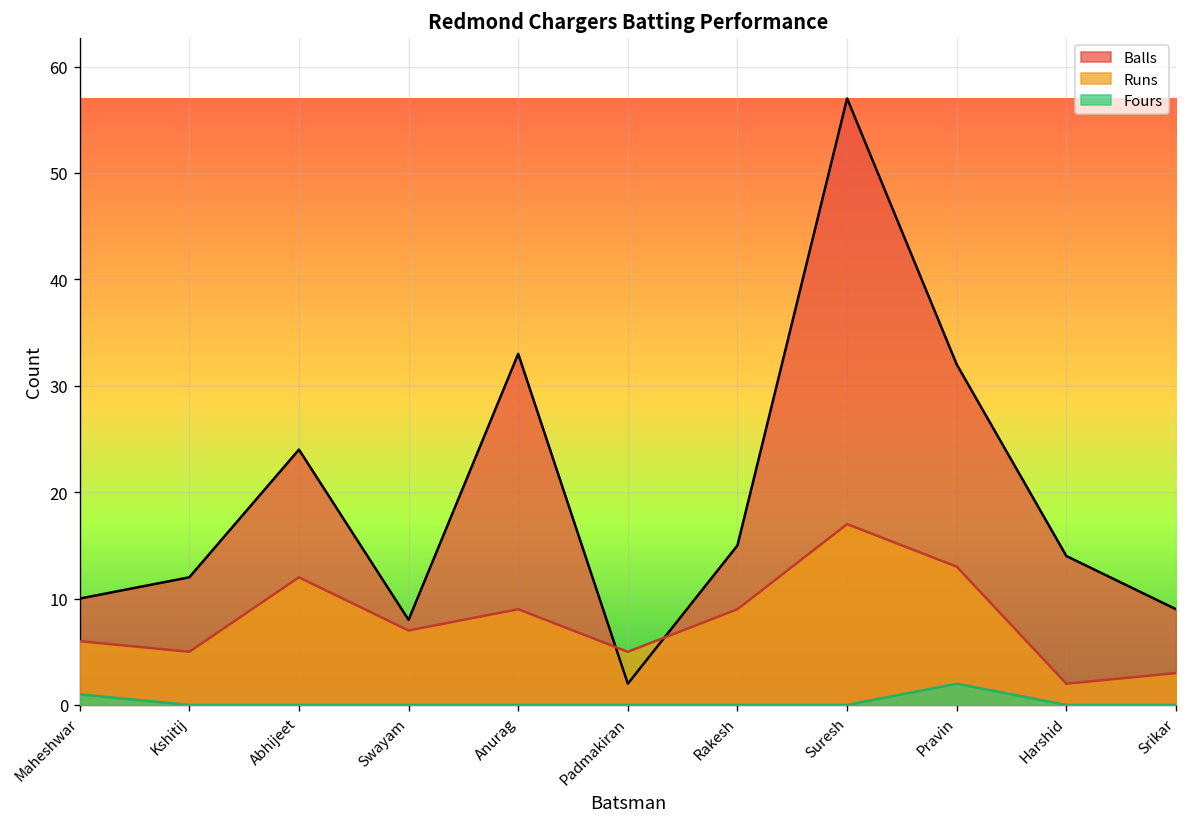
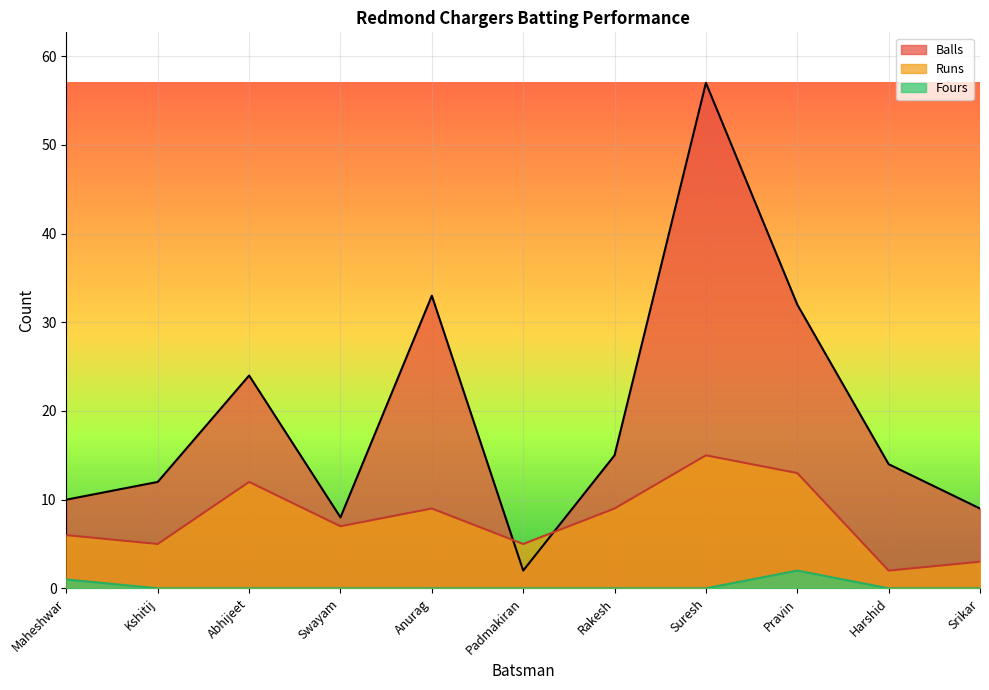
  {
    "Balls": {
      "Maheshwar": 10,
      "Kshitij": 12,
      "Abhijeet": 24,
      "Swayam": 8,
      "Anurag": 33,
      "Padmakiran": 2,
      "Rakesh": 15,
      "Suresh": 57,
      "Pravin": 32,
      "Harshid": 14,
      "Srikar": 9
    },
    "Runs": {
      "Maheshwar": 6,
      "Kshitij": 5,
      "Abhijeet": 12,
      "Swayam": 7,
      "Anurag": 9,
      "Padmakiran": 5,
      "Rakesh": 9,
-     "Suresh": 17,
+     "Suresh": 15,
      "Pravin": 13,
      "Harshid": 2,
      "Srikar": 3
    },
    "Fours": {
      "Maheshwar": 1,
      "Kshitij": 0,
      "Abhijeet": 0,
      "Swayam": 0,
      "Anurag": 0,
      "Padmakiran": 0,
      "Rakesh": 0,
      "Suresh": 0,
      "Pravin": 2,
      "Harshid": 0,
      "Srikar": 0
    }
  }
